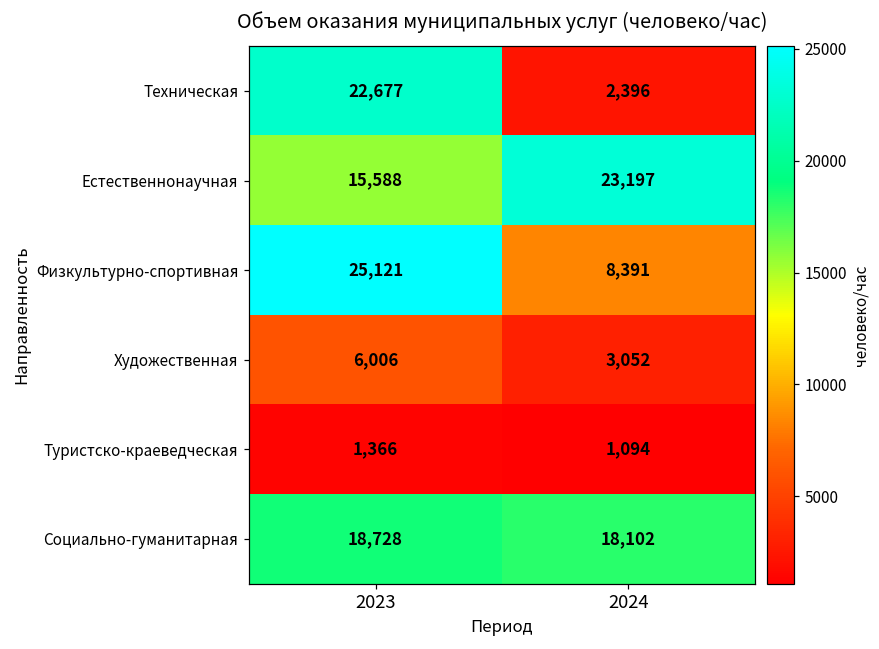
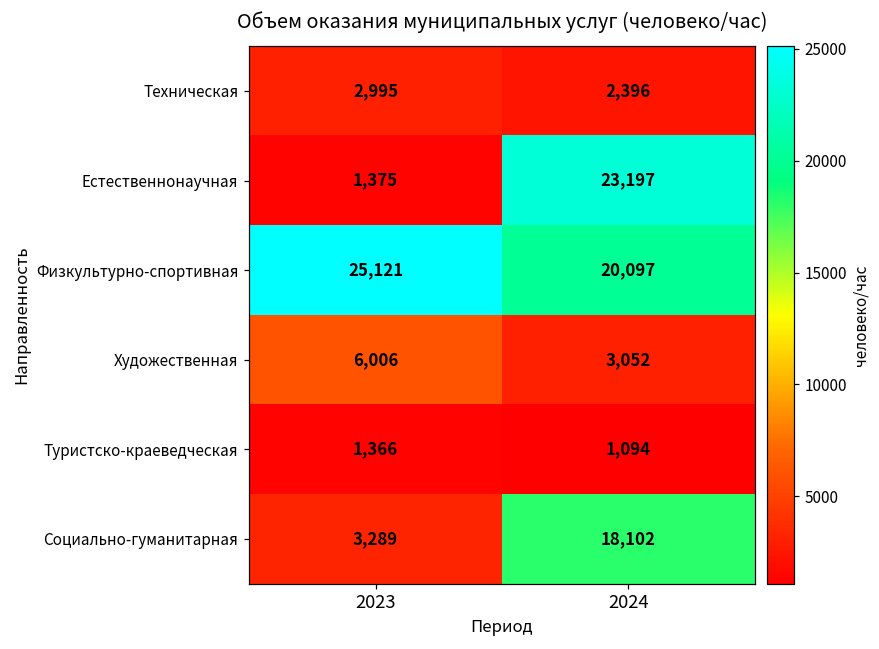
  {
    "Техническая": {
-     "2023": "22,677",
+     "2023": "2,995",
      "2024": "2,396"
    },
    "Естественнонаучная": {
-     "2023": "15,588",
+     "2023": "1,375",
      "2024": "23,197"
    },
    "Физкультурно-спортивная": {
      "2023": "25,121",
-     "2024": "8,391"
+     "2024": "20,097"
    },
    "Художественная": {
      "2023": "6,006",
      "2024": "3,052"
    },
    "Туристско-краеведческая": {
      "2023": "1,366",
      "2024": "1,094"
    },
    "Социально-гуманитарная": {
-     "2023": "18,728",
+     "2023": "3,289",
      "2024": "18,102"
    }
  }
